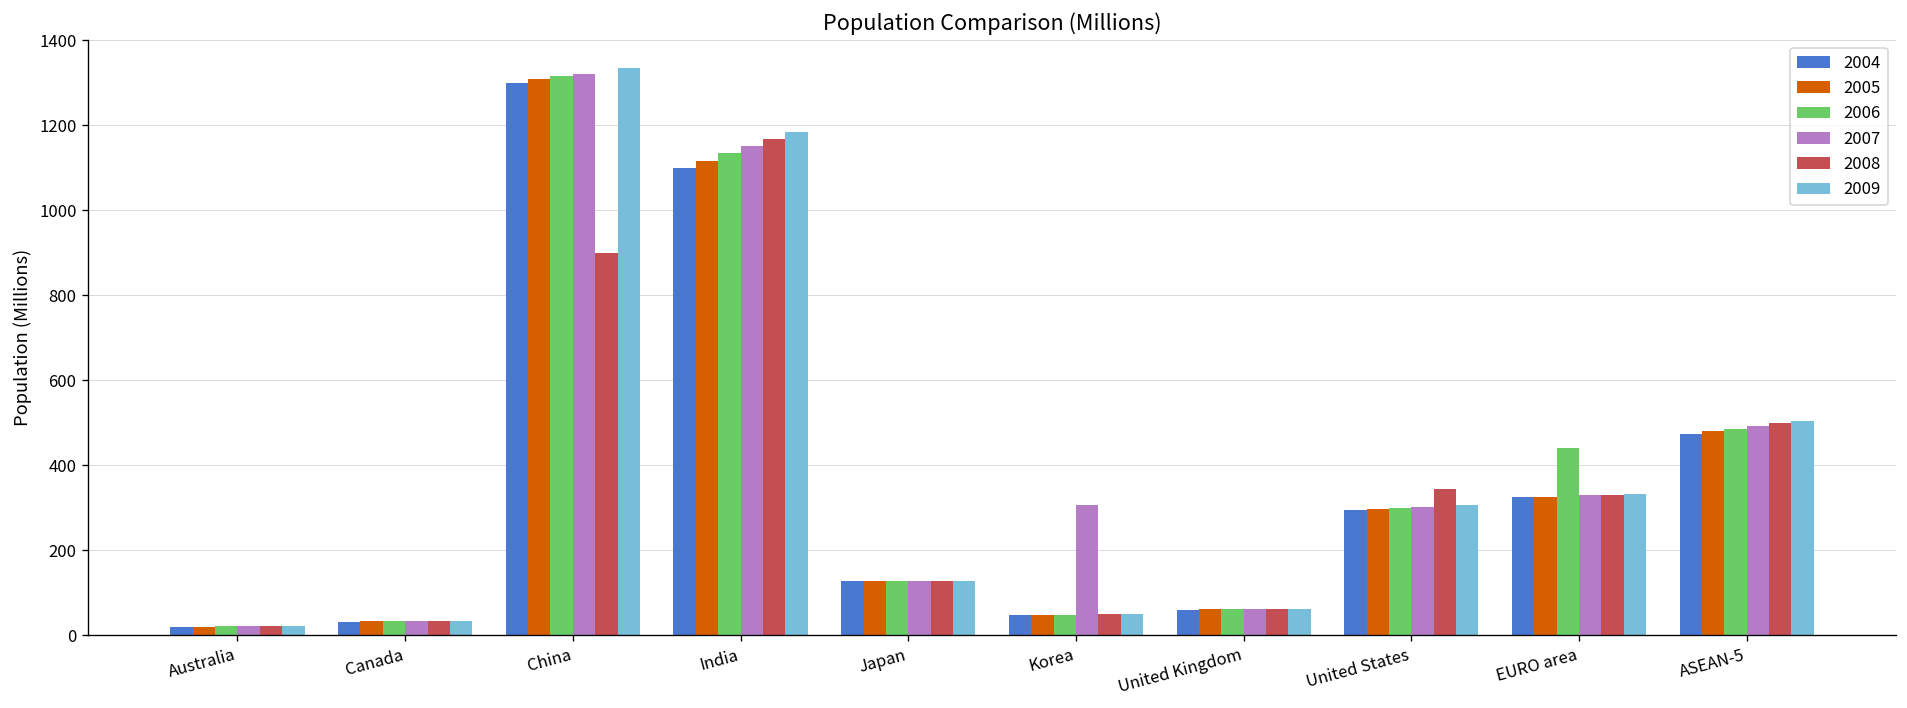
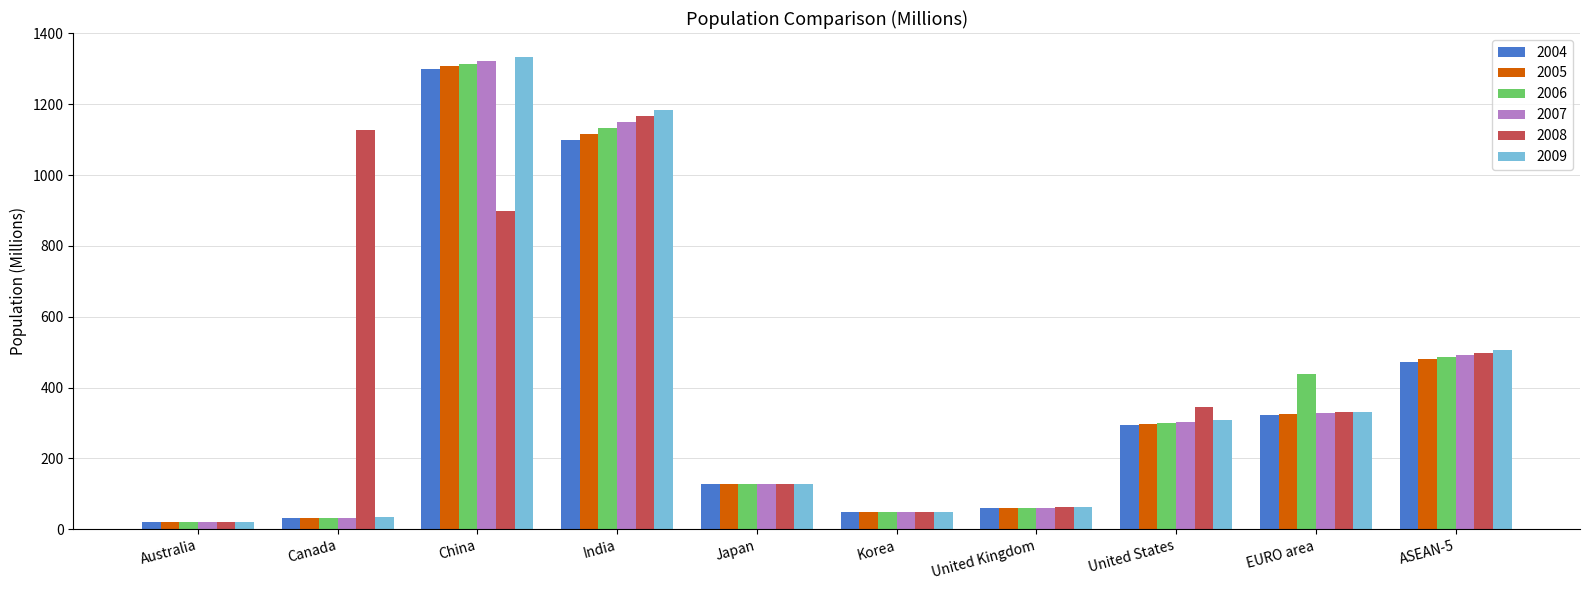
  {
    "2004": {
      "Australia": 20,
      "Canada": 30,
      "China": 1300,
      "India": 1100,
      "Japan": 130,
      "Korea": 50,
      "United Kingdom": 60,
      "United States": 290,
      "EURO area": 320,
      "ASEAN-5": 470
    },
    "2005": {
      "Australia": 20,
      "Canada": 30,
      "China": 1310,
      "India": 1120,
      "Japan": 130,
      "Korea": 50,
      "United Kingdom": 60,
      "United States": 300,
      "EURO area": 330,
      "ASEAN-5": 480
    },
    "2006": {
      "Australia": 20,
      "Canada": 30,
      "China": 1310,
      "India": 1130,
      "Japan": 130,
      "Korea": 50,
      "United Kingdom": 60,
      "United States": 300,
      "EURO area": 440,
      "ASEAN-5": 490
    },
    "2007": {
      "Australia": 20,
      "Canada": 30,
      "China": 1320,
      "India": 1150,
      "Japan": 130,
-     "Korea": 310,
+     "Korea": 50,
      "United Kingdom": 60,
      "United States": 300,
      "EURO area": 330,
      "ASEAN-5": 490
    },
    "2008": {
      "Australia": 20,
-     "Canada": 30,
+     "Canada": 1130,
      "China": 900,
      "India": 1170,
      "Japan": 130,
      "Korea": 50,
      "United Kingdom": 60,
      "United States": 340,
      "EURO area": 330,
      "ASEAN-5": 500
    },
    "2009": {
      "Australia": 20,
      "Canada": 30,
      "China": 1330,
      "India": 1180,
      "Japan": 130,
      "Korea": 50,
      "United Kingdom": 60,
      "United States": 310,
      "EURO area": 330,
      "ASEAN-5": 500
    }
  }
